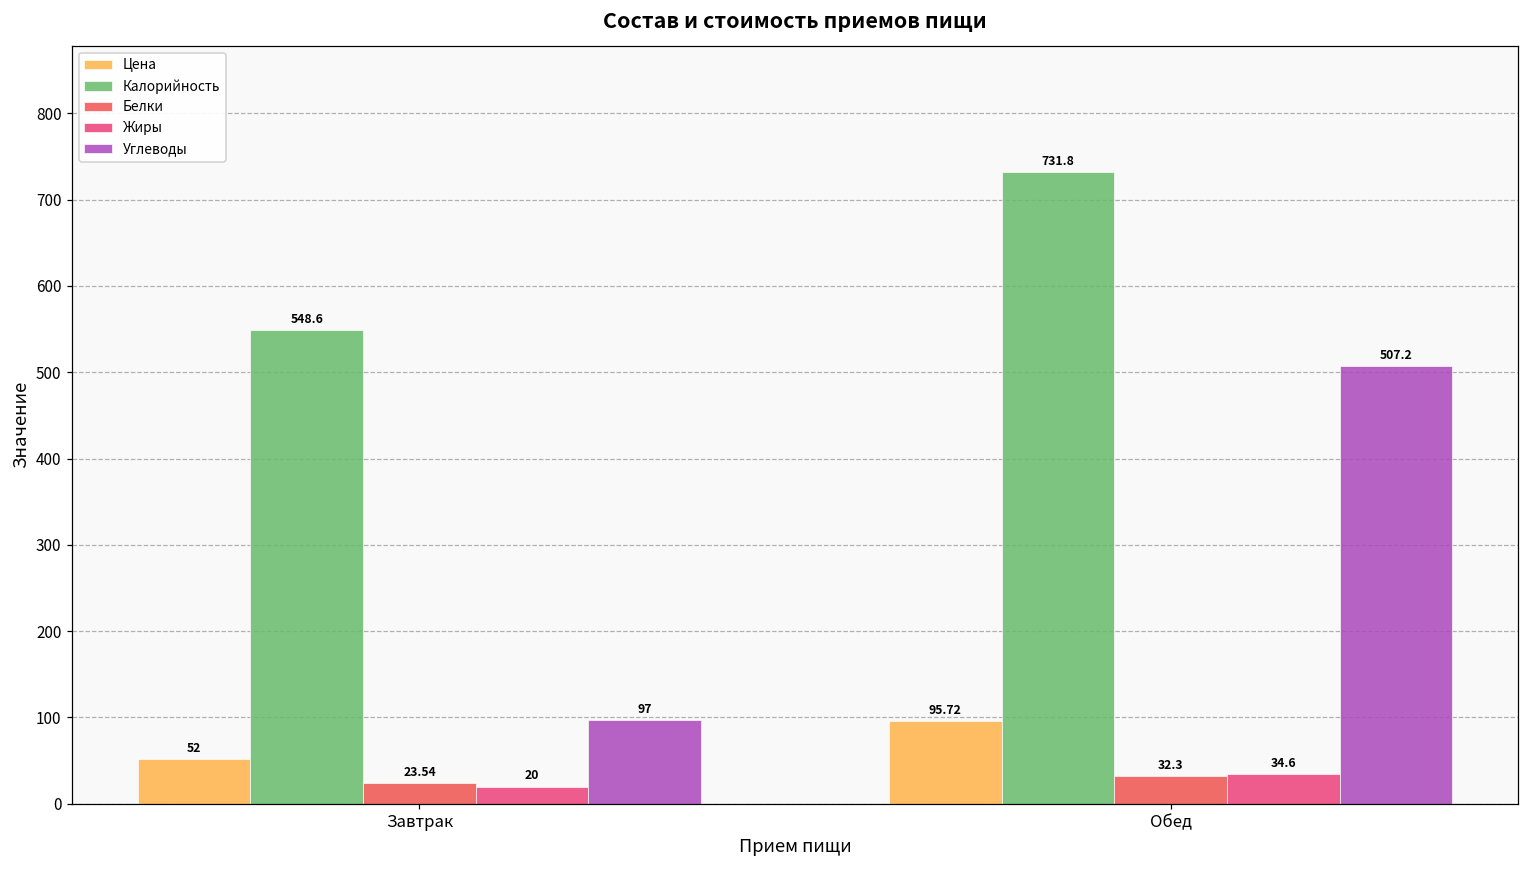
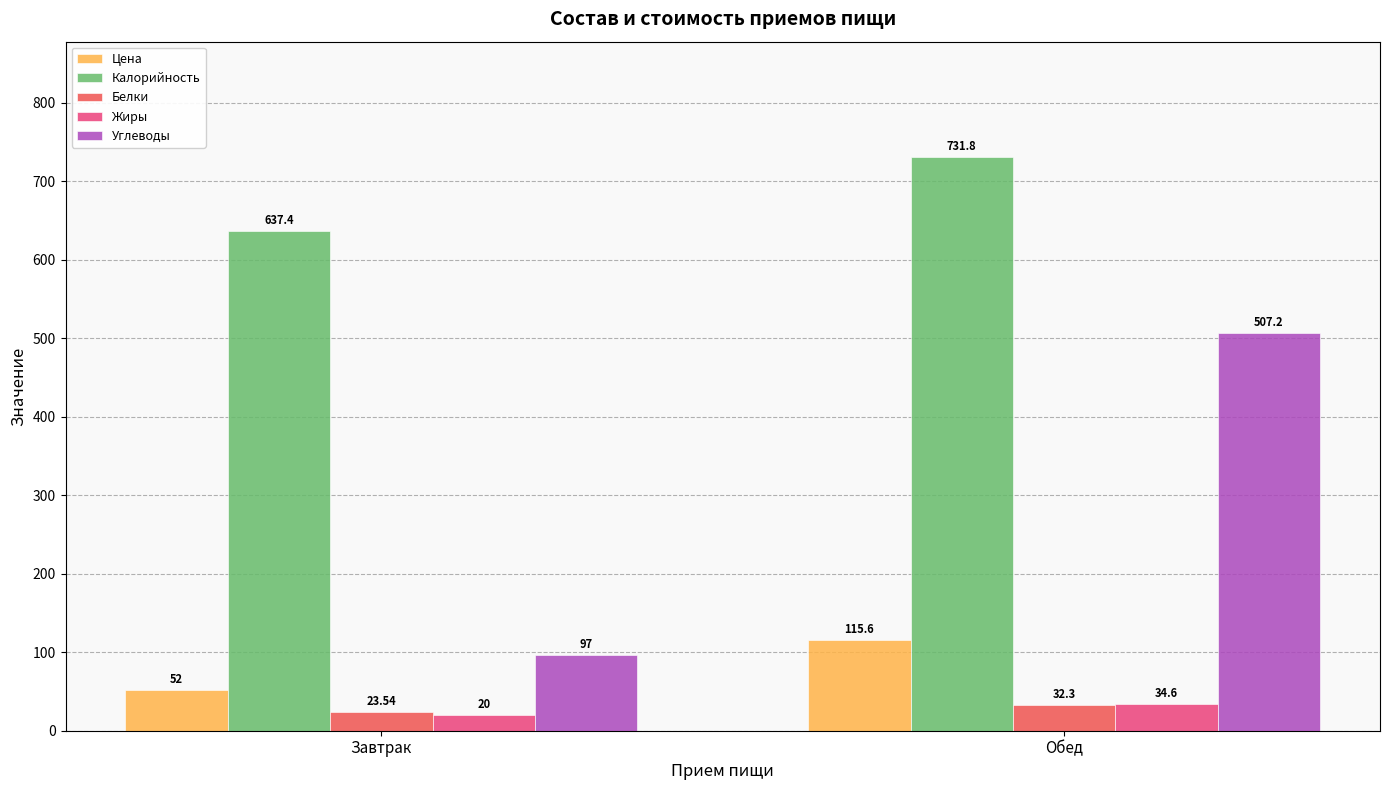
  {
    "Цена": {
      "Завтрак": 52,
-     "Обед": 95.72
+     "Обед": 115.6
    },
    "Калорийность": {
-     "Завтрак": 548.6,
+     "Завтрак": 637.4,
      "Обед": 731.8
    },
    "Углеводы": {
      "Завтрак": 97,
      "Обед": 507.2
    }
  }
